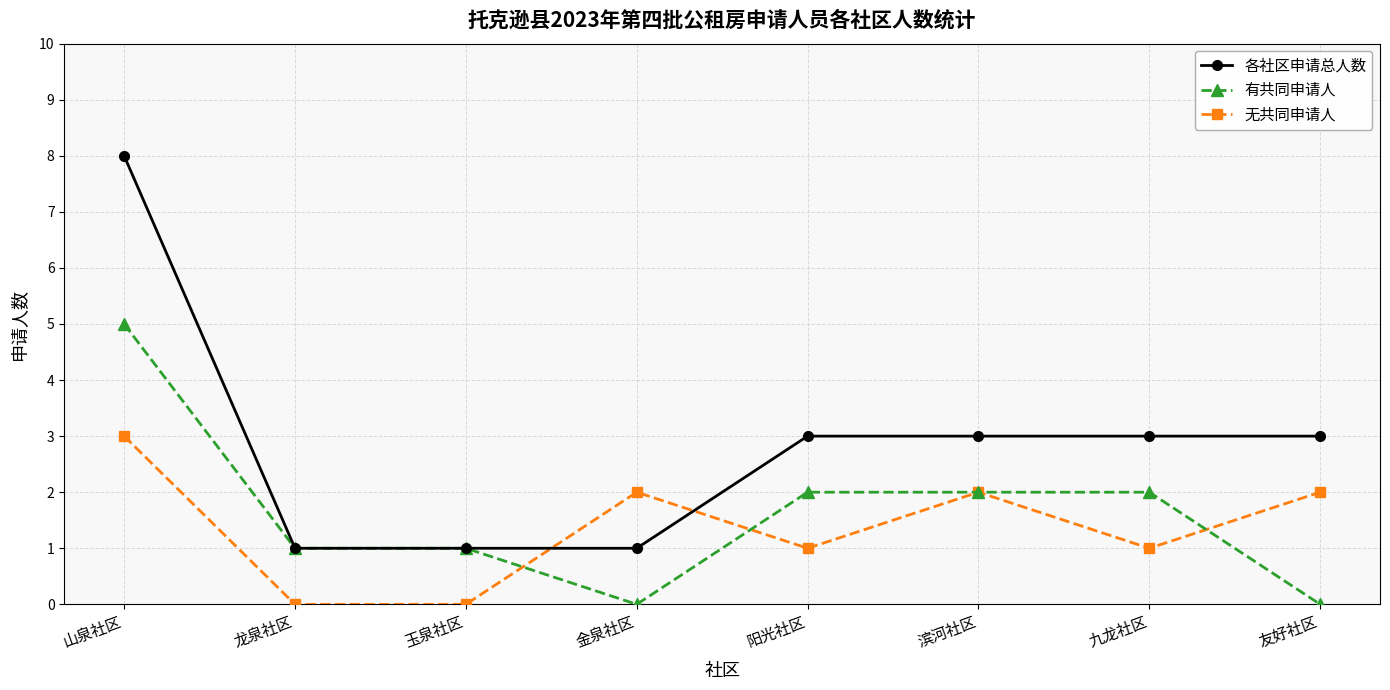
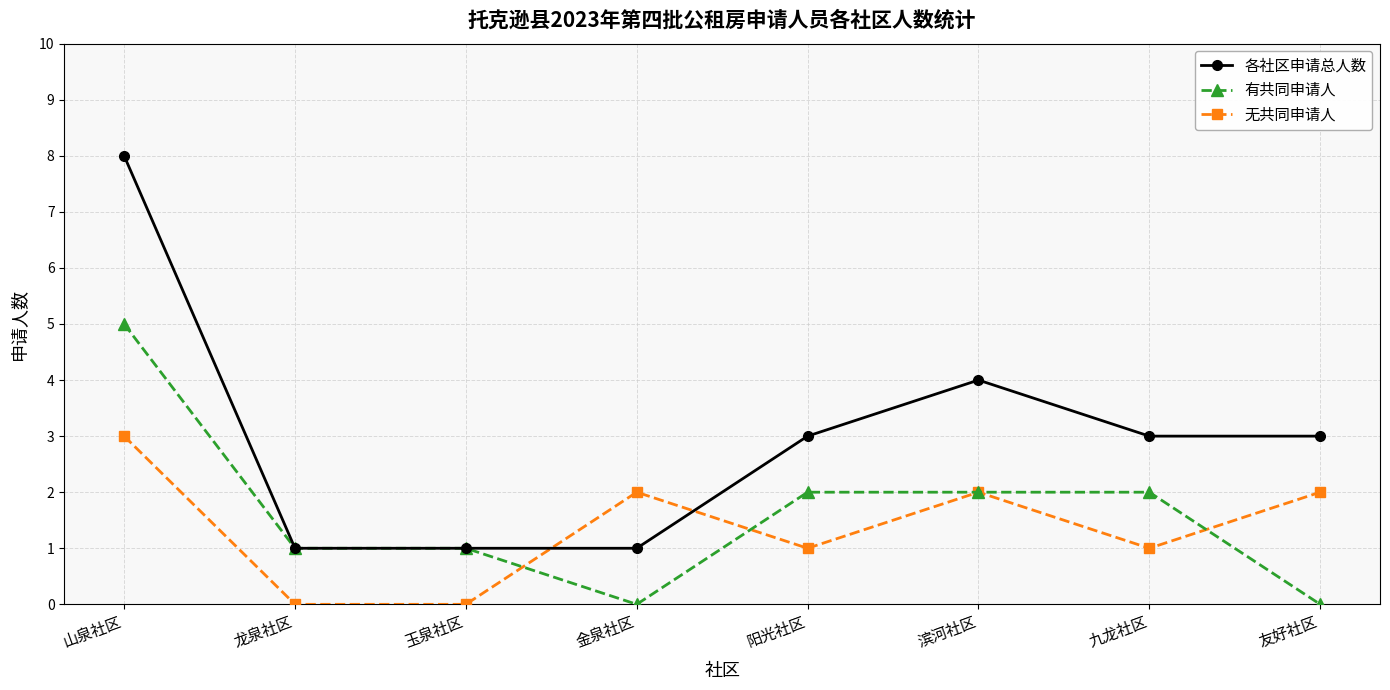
  {
    "各社区申请总人数": {
      "山泉社区": 8,
      "金泉社区": 1,
      "阳光社区": 3,
-     "滨河社区": 3,
+     "滨河社区": 4,
      "九龙社区": 3,
      "友好社区": 3
    },
    "有共同申请人": {
      "山泉社区": 5,
      "金泉社区": 0,
      "阳光社区": 2,
      "九龙社区": 2,
      "友好社区": 0
    },
    "无共同申请人": {
      "山泉社区": 3,
      "龙泉社区": 0,
      "玉泉社区": 0,
      "金泉社区": 2,
      "阳光社区": 1,
      "九龙社区": 1,
      "友好社区": 2
    }
  }
